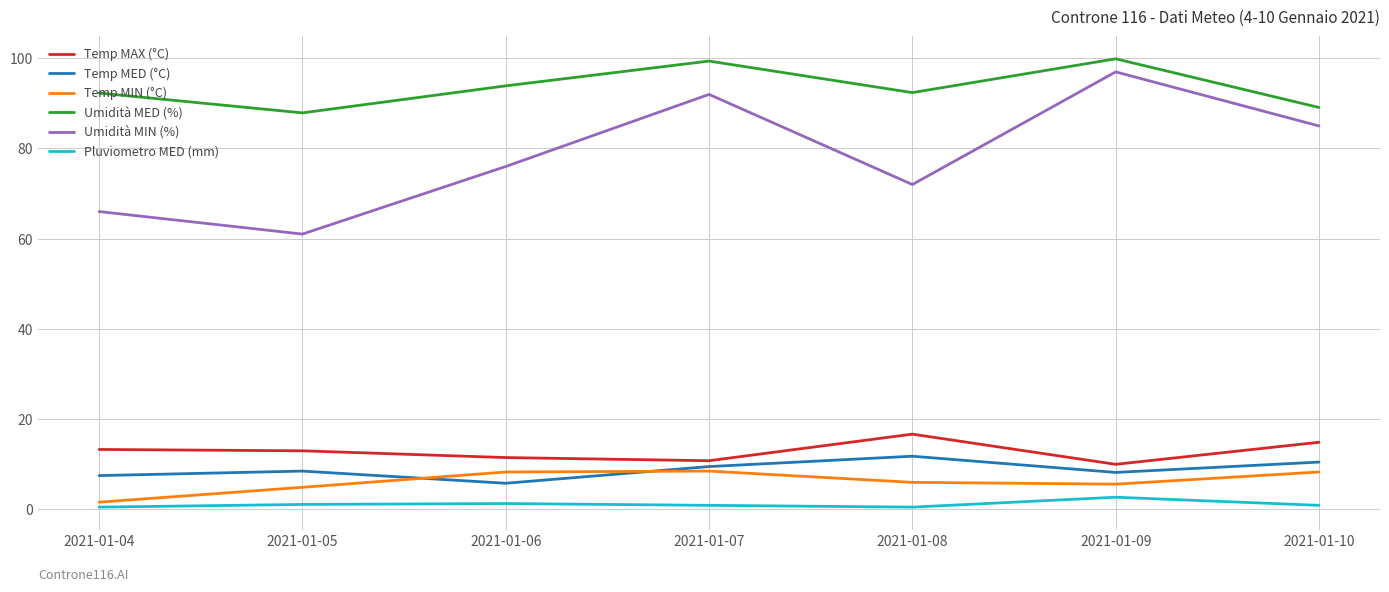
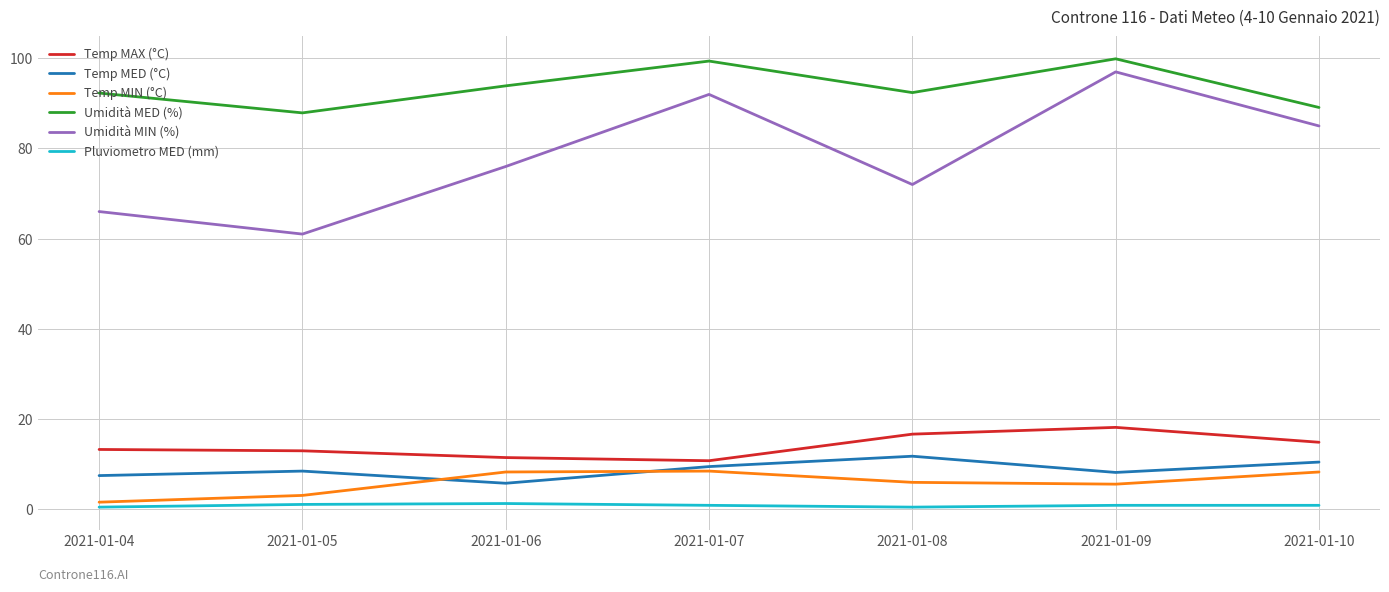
  {
    "Temp MAX (°C)": {
      "2021-01-04": 13,
      "2021-01-05": 13,
      "2021-01-06": 11,
      "2021-01-07": 11,
      "2021-01-08": 17,
-     "2021-01-09": 10,
+     "2021-01-09": 18,
      "2021-01-10": 15
    },
    "Temp MED (°C)": {
      "2021-01-04": 7,
      "2021-01-05": 8,
      "2021-01-06": 6,
      "2021-01-07": 9,
      "2021-01-08": 12,
      "2021-01-09": 8,
      "2021-01-10": 10
    },
    "Temp MIN (°C)": {
      "2021-01-04": 2,
-     "2021-01-05": 5,
+     "2021-01-05": 3,
      "2021-01-06": 8,
      "2021-01-07": 8,
      "2021-01-08": 6,
      "2021-01-09": 6,
      "2021-01-10": 8
    },
    "Umidità MED (%)": {
      "2021-01-04": 92,
      "2021-01-05": 88,
      "2021-01-06": 94,
      "2021-01-07": 99,
      "2021-01-08": 92,
      "2021-01-09": 100,
      "2021-01-10": 89
    },
    "Umidità MIN (%)": {
      "2021-01-04": 66,
      "2021-01-05": 61,
      "2021-01-06": 76,
      "2021-01-07": 92,
      "2021-01-08": 72,
      "2021-01-09": 97,
      "2021-01-10": 85
    },
    "Pluviometro MED (mm)": {
      "2021-01-04": 0,
      "2021-01-05": 1,
      "2021-01-06": 1,
      "2021-01-07": 1,
      "2021-01-08": 0,
-     "2021-01-09": 3,
+     "2021-01-09": 1,
      "2021-01-10": 1
    }
  }
